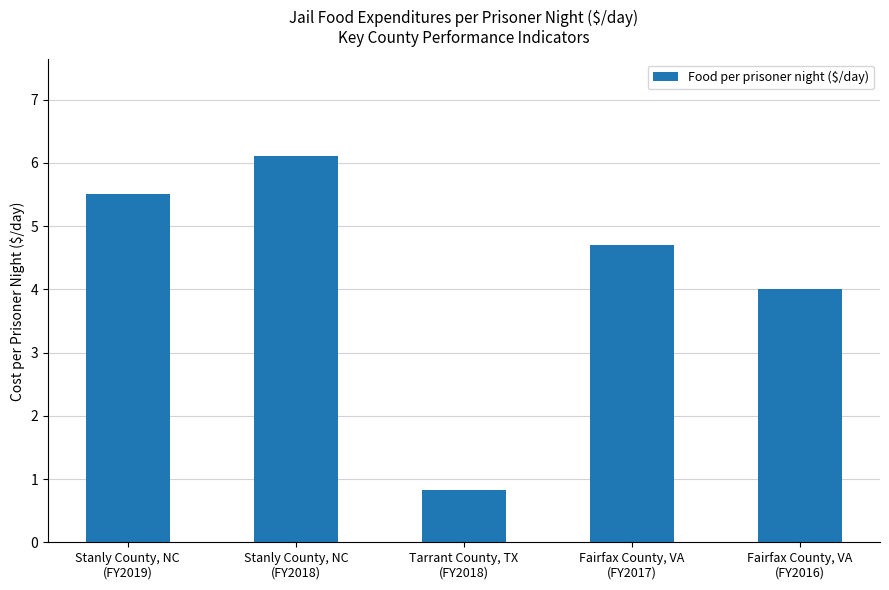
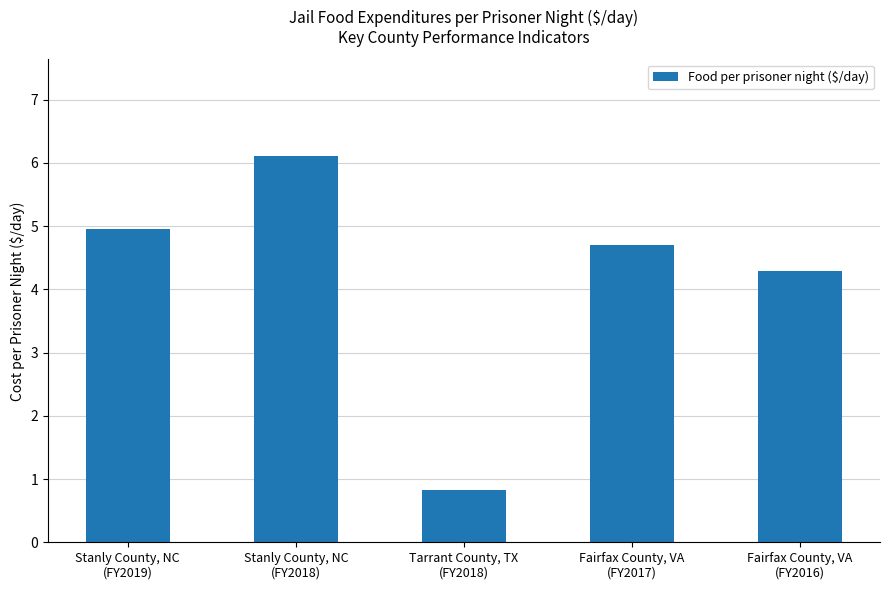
  {
-   "Stanly County, NC (FY2019)": 5.5,
+   "Stanly County, NC (FY2019)": 5.0,
    "Stanly County, NC (FY2018)": 6.1,
    "Tarrant County, TX (FY2018)": 0.8,
    "Fairfax County, VA (FY2017)": 4.7,
-   "Fairfax County, VA (FY2016)": 4.0
+   "Fairfax County, VA (FY2016)": 4.3
  }
